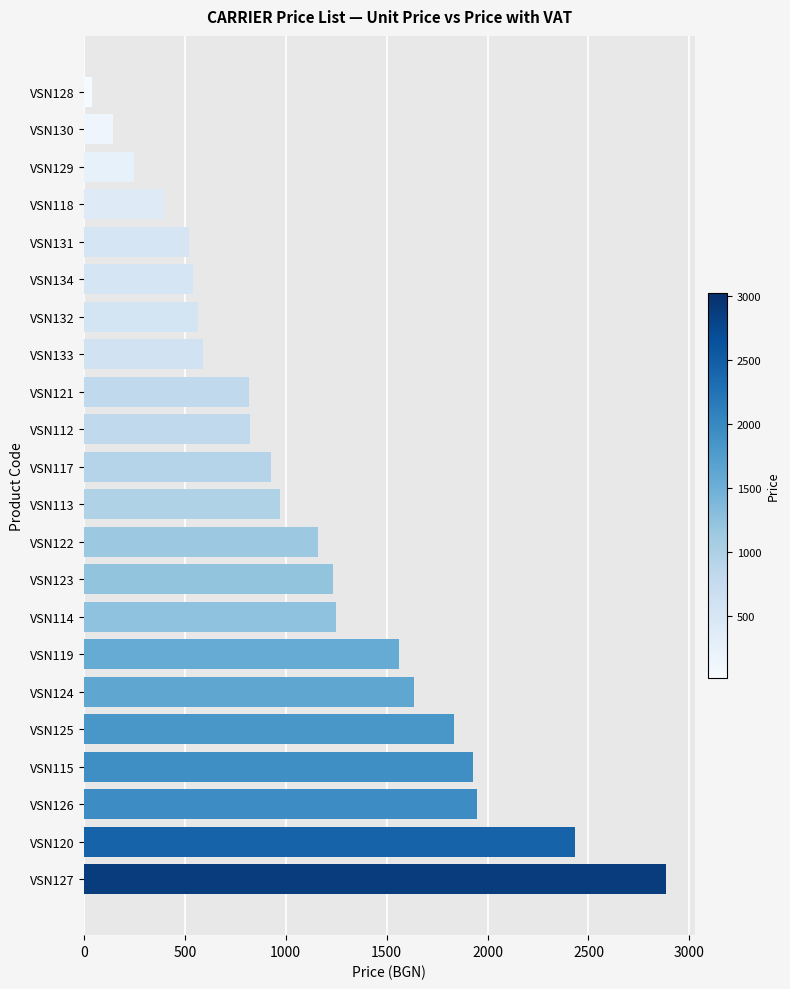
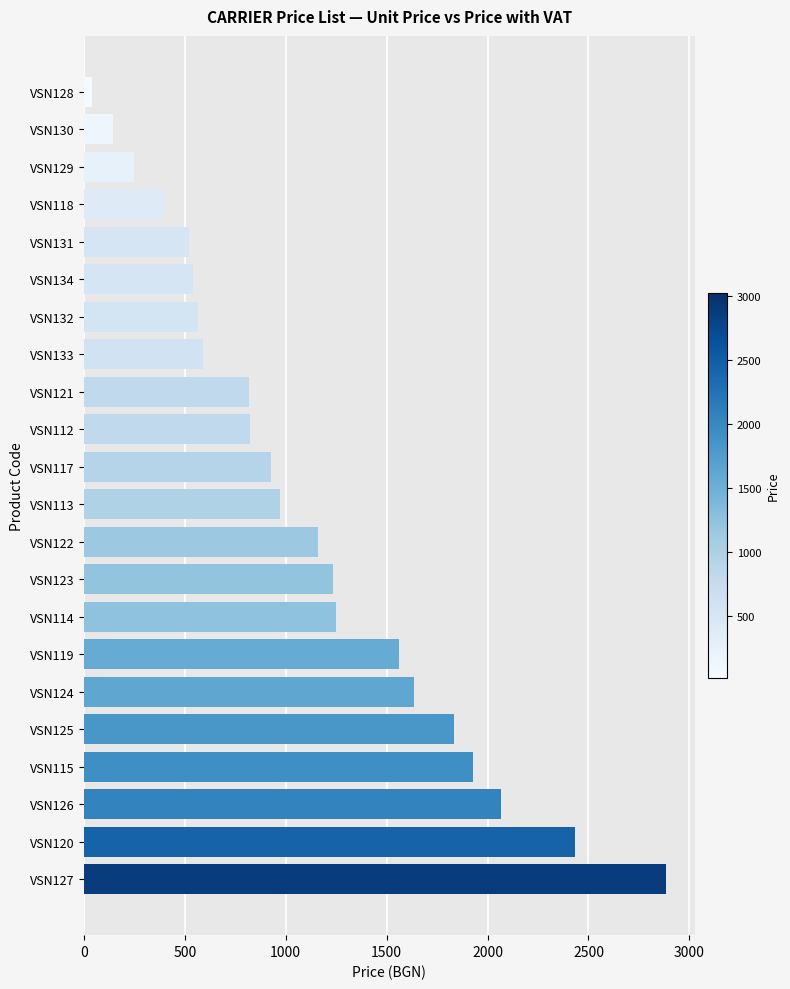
  {
    "VSN128": 40,
    "VSN130": 140,
    "VSN129": 250,
    "VSN118": 400,
    "VSN131": 520,
    "VSN134": 540,
    "VSN132": 570,
    "VSN133": 590,
    "VSN121": 820,
    "VSN112": 830,
    "VSN117": 930,
    "VSN113": 970,
    "VSN122": 1160,
    "VSN123": 1230,
    "VSN114": 1250,
    "VSN119": 1560,
    "VSN124": 1640,
    "VSN125": 1840,
    "VSN115": 1930,
-   "VSN126": 1950,
+   "VSN126": 2070,
    "VSN120": 2430,
    "VSN127": 2880
  }
